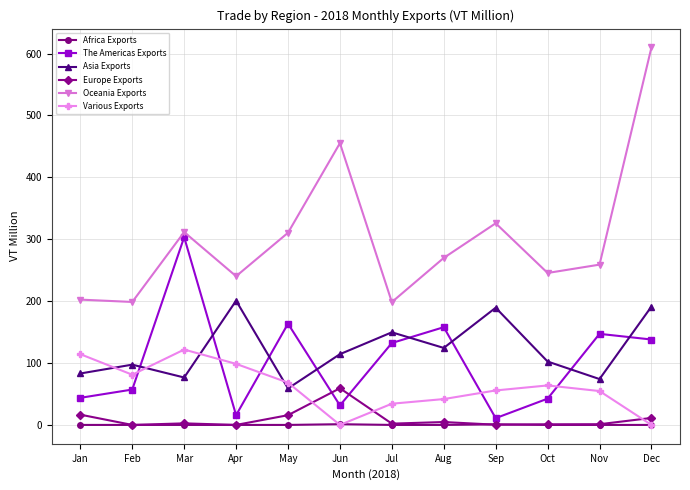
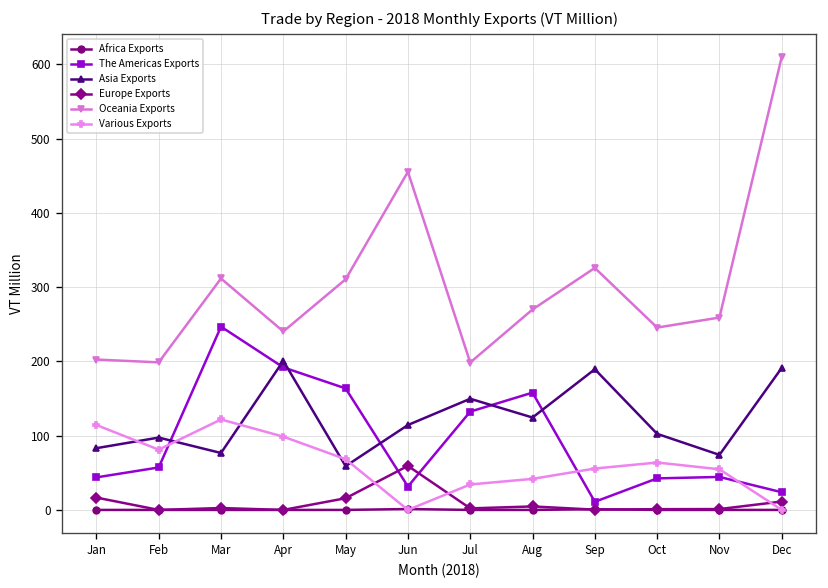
  {
    "The Americas Exports": {
      "Jan": 40,
      "Feb": 60,
-     "Mar": 300,
-     "Apr": 20,
+     "Mar": 250,
+     "Apr": 190,
      "May": 160,
      "Jun": 30,
      "Jul": 130,
      "Aug": 160,
      "Sep": 10,
      "Oct": 40,
-     "Nov": 150,
-     "Dec": 140
+     "Nov": 40,
+     "Dec": 20
    }
  }
